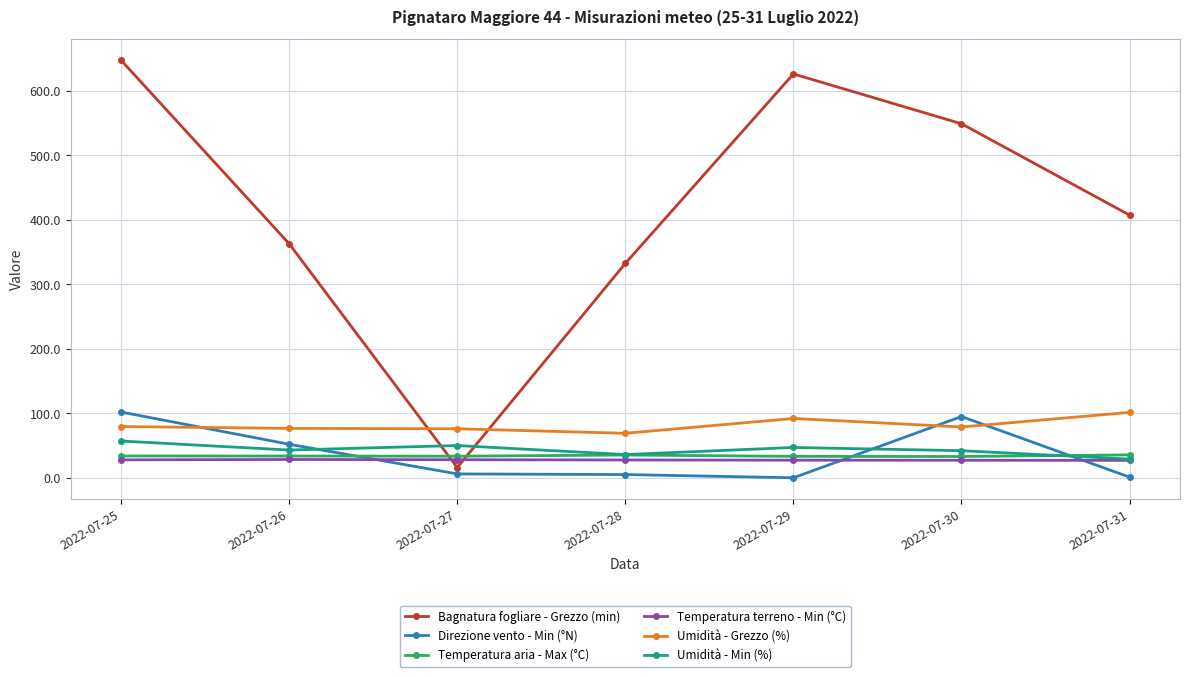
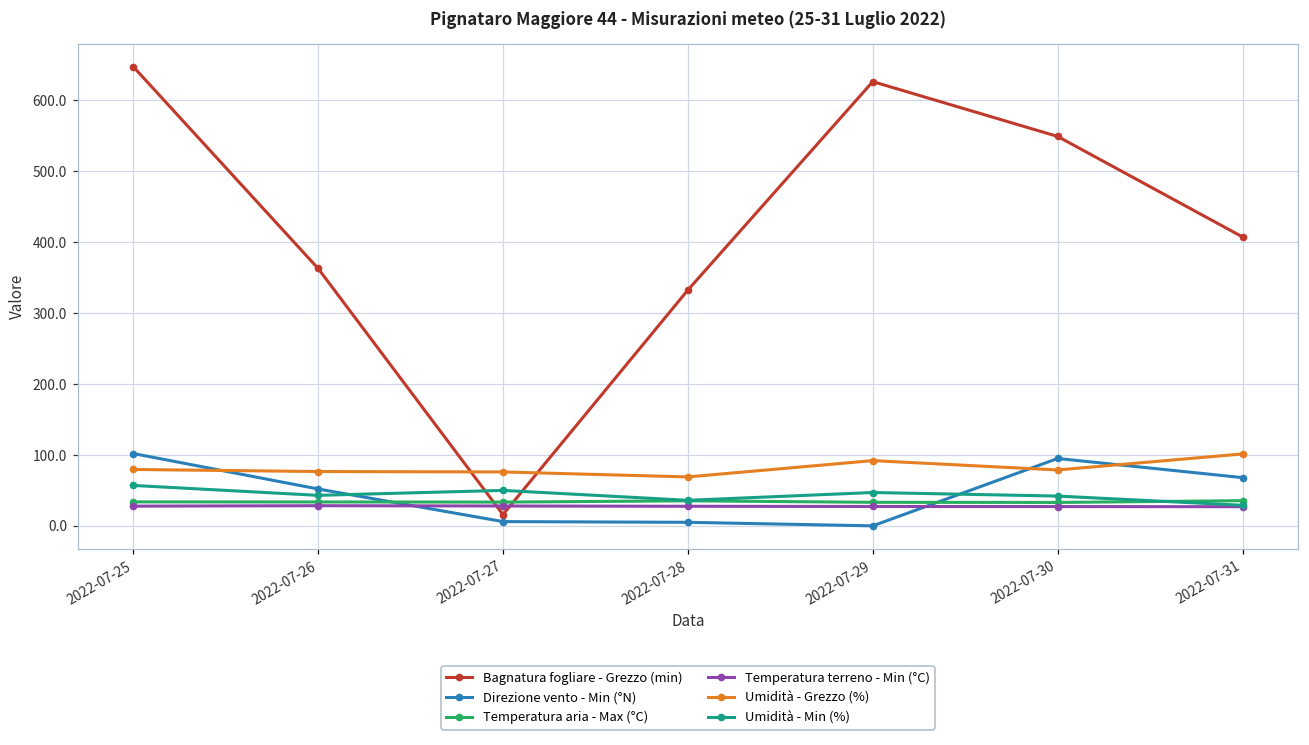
  {
    "Bagnatura fogliare - Grezzo (min)": {
      "2022-07-25": 650,
      "2022-07-26": 360,
      "2022-07-27": 20,
      "2022-07-28": 330,
      "2022-07-29": 630,
      "2022-07-30": 550,
      "2022-07-31": 410
    },
    "Direzione vento - Min (°N)": {
      "2022-07-25": 100,
      "2022-07-26": 50,
      "2022-07-27": 10,
      "2022-07-28": 10,
      "2022-07-29": 0,
      "2022-07-30": 100,
-     "2022-07-31": 0
+     "2022-07-31": 70
    },
    "Temperatura terreno - Min (°C)": {
      "2022-07-25": 30,
      "2022-07-26": 30,
      "2022-07-27": 30,
      "2022-07-28": 30,
      "2022-07-29": 30,
      "2022-07-30": 30
    },
    "Umidità - Grezzo (%)": {
      "2022-07-25": 80,
      "2022-07-26": 80,
      "2022-07-27": 80,
      "2022-07-28": 70,
      "2022-07-29": 90,
      "2022-07-30": 80,
      "2022-07-31": 100
    }
  }
